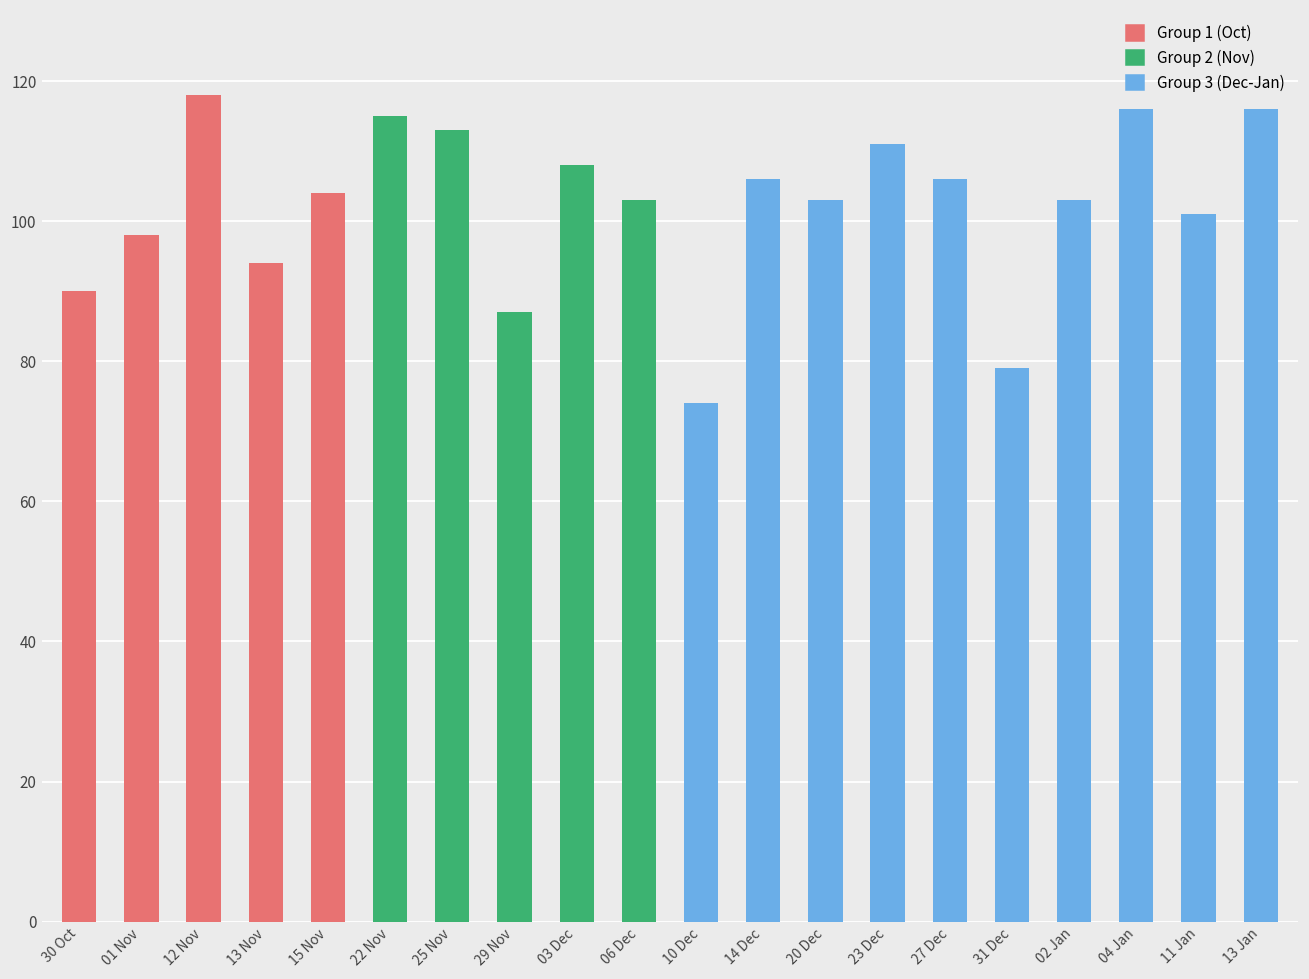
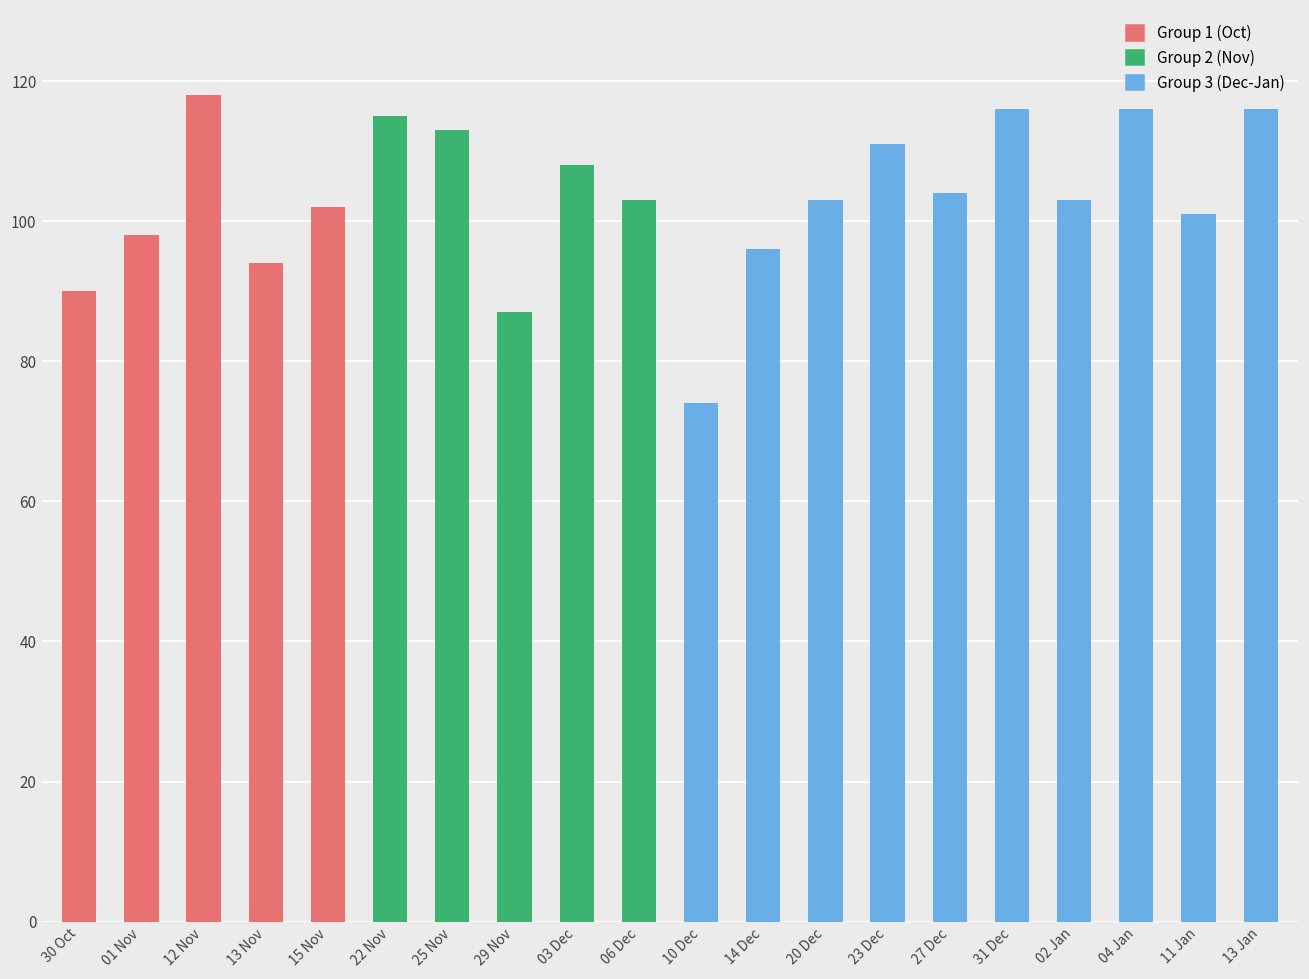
  {
    "30 Oct": 90,
    "01 Nov": 98,
    "12 Nov": 118,
    "13 Nov": 94,
-   "15 Nov": 104,
+   "15 Nov": 102,
    "22 Nov": 115,
    "25 Nov": 113,
    "29 Nov": 87,
    "03 Dec": 108,
    "06 Dec": 103,
    "10 Dec": 74,
-   "14 Dec": 106,
+   "14 Dec": 96,
    "20 Dec": 103,
    "23 Dec": 111,
-   "27 Dec": 106,
-   "31 Dec": 79,
+   "27 Dec": 104,
+   "31 Dec": 116,
    "02 Jan": 103,
    "04 Jan": 116,
    "11 Jan": 101,
    "13 Jan": 116
  }
